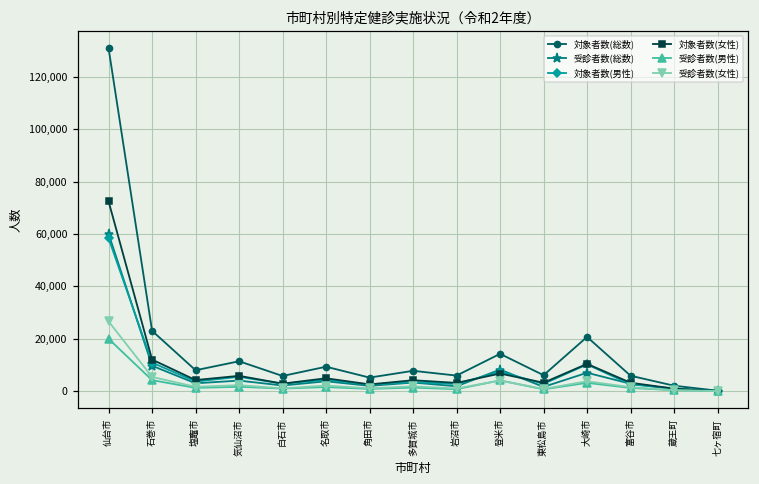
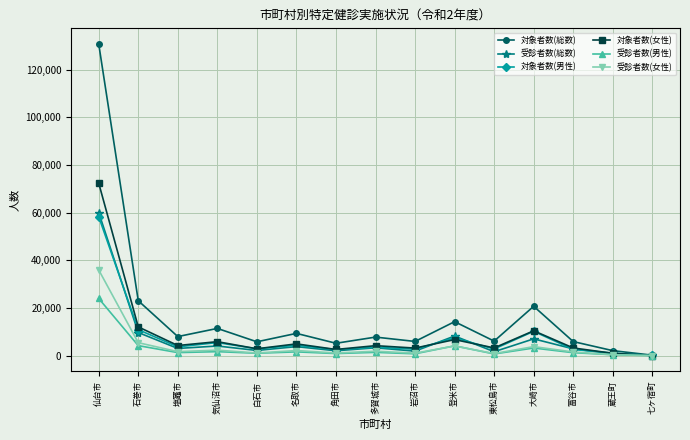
  {
    "受診者数(男性)": {
-     "仙台市": "20,000",
+     "仙台市": "24,000",
      "石巻市": "4,000"
    },
    "受診者数(女性)": {
-     "仙台市": "27,000",
+     "仙台市": "36,000",
      "石巻市": "5,000"
    }
  }
